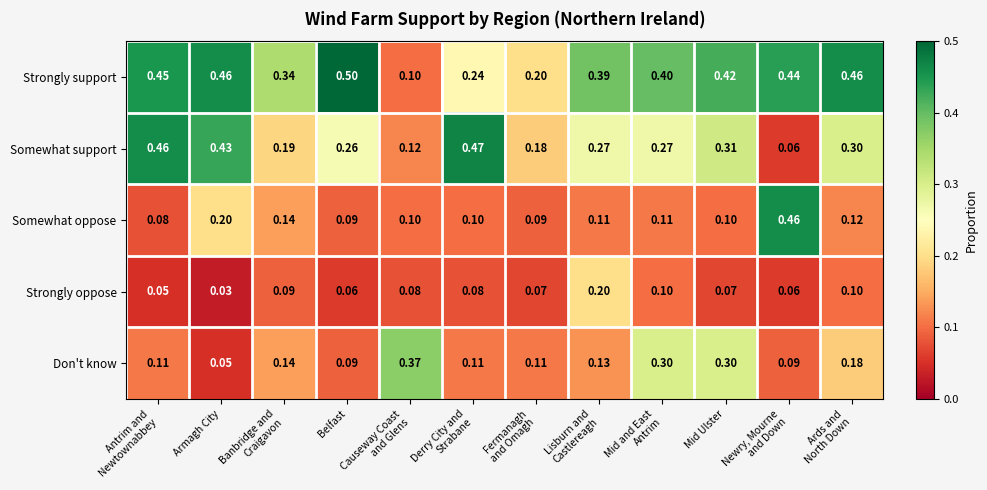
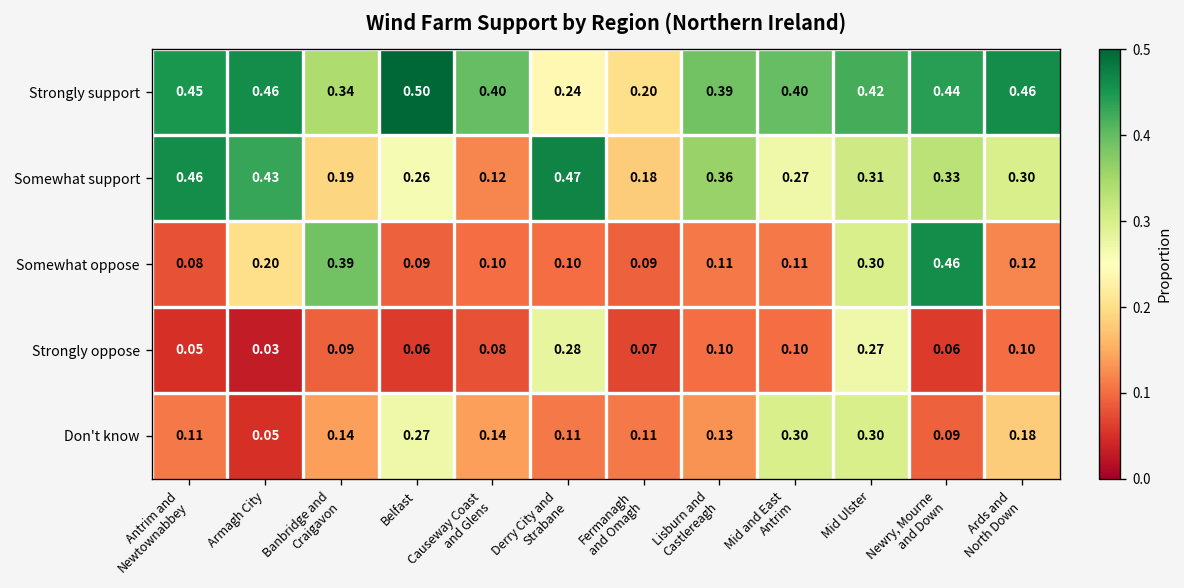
  {
    "Strongly support": {
      "Antrim and Newtownabbey": 0.45,
      "Armagh City": 0.46,
      "Banbridge and Craigavon": 0.34,
      "Belfast": 0.50,
-     "Causeway Coast and Glens": 0.10,
+     "Causeway Coast and Glens": 0.40,
      "Derry City and Strabane": 0.24,
      "Fermanagh and Omagh": 0.20,
      "Lisburn and Castlereagh": 0.39,
      "Mid and East Antrim": 0.40,
      "Mid Ulster": 0.42,
      "Newry, Mourne and Down": 0.44,
      "Ards and North Down": 0.46
    },
    "Somewhat support": {
      "Antrim and Newtownabbey": 0.46,
      "Armagh City": 0.43,
      "Banbridge and Craigavon": 0.19,
      "Belfast": 0.26,
      "Causeway Coast and Glens": 0.12,
      "Derry City and Strabane": 0.47,
      "Fermanagh and Omagh": 0.18,
-     "Lisburn and Castlereagh": 0.27,
+     "Lisburn and Castlereagh": 0.36,
      "Mid and East Antrim": 0.27,
      "Mid Ulster": 0.31,
-     "Newry, Mourne and Down": 0.06,
+     "Newry, Mourne and Down": 0.33,
      "Ards and North Down": 0.30
    },
    "Somewhat oppose": {
      "Antrim and Newtownabbey": 0.08,
      "Armagh City": 0.20,
-     "Banbridge and Craigavon": 0.14,
+     "Banbridge and Craigavon": 0.39,
      "Belfast": 0.09,
      "Causeway Coast and Glens": 0.10,
      "Derry City and Strabane": 0.10,
      "Fermanagh and Omagh": 0.09,
      "Lisburn and Castlereagh": 0.11,
      "Mid and East Antrim": 0.11,
-     "Mid Ulster": 0.10,
+     "Mid Ulster": 0.30,
      "Newry, Mourne and Down": 0.46,
      "Ards and North Down": 0.12
    },
    "Strongly oppose": {
      "Antrim and Newtownabbey": 0.05,
      "Armagh City": 0.03,
      "Banbridge and Craigavon": 0.09,
      "Belfast": 0.06,
      "Causeway Coast and Glens": 0.08,
-     "Derry City and Strabane": 0.08,
+     "Derry City and Strabane": 0.28,
      "Fermanagh and Omagh": 0.07,
-     "Lisburn and Castlereagh": 0.20,
+     "Lisburn and Castlereagh": 0.10,
      "Mid and East Antrim": 0.10,
-     "Mid Ulster": 0.07,
+     "Mid Ulster": 0.27,
      "Newry, Mourne and Down": 0.06,
      "Ards and North Down": 0.10
    },
    "Don't know": {
      "Antrim and Newtownabbey": 0.11,
      "Armagh City": 0.05,
      "Banbridge and Craigavon": 0.14,
-     "Belfast": 0.09,
-     "Causeway Coast and Glens": 0.37,
+     "Belfast": 0.27,
+     "Causeway Coast and Glens": 0.14,
      "Derry City and Strabane": 0.11,
      "Fermanagh and Omagh": 0.11,
      "Lisburn and Castlereagh": 0.13,
      "Mid and East Antrim": 0.30,
      "Mid Ulster": 0.30,
      "Newry, Mourne and Down": 0.09,
      "Ards and North Down": 0.18
    }
  }
